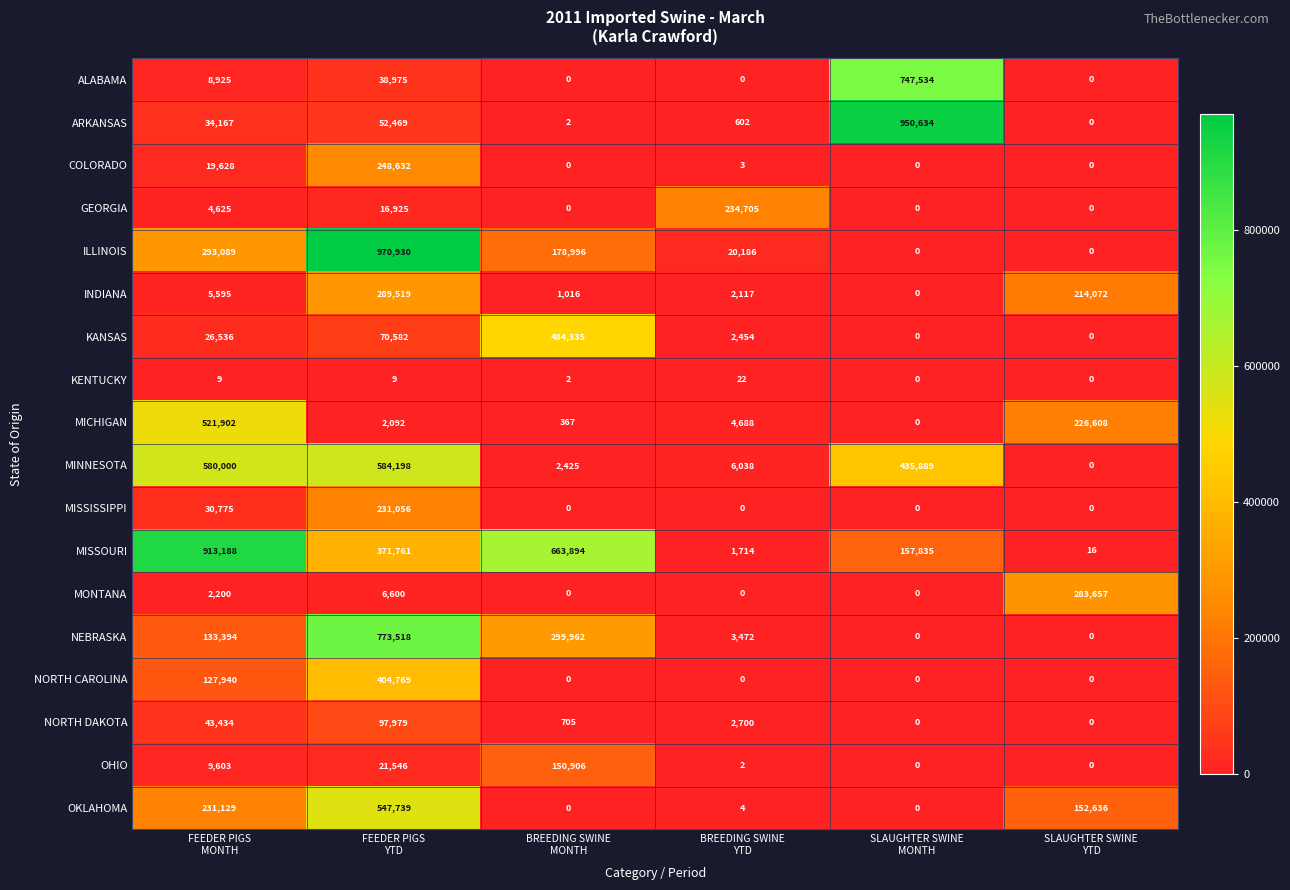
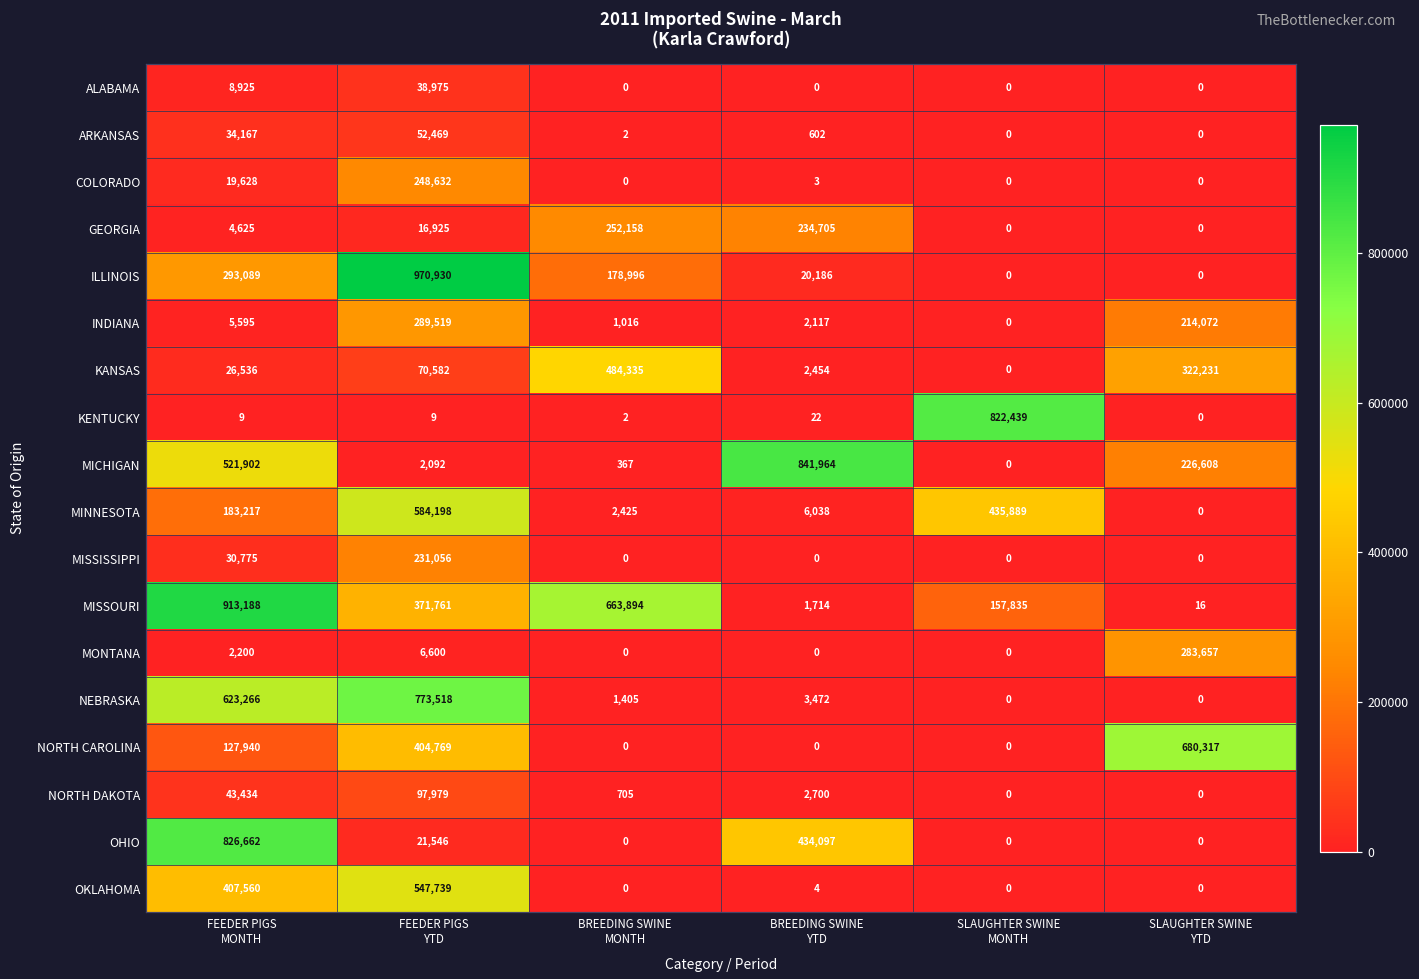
  {
    "ALABAMA": {
      "FEEDER PIGS MONTH": "8,925",
      "FEEDER PIGS YTD": "38,975",
      "BREEDING SWINE MONTH": "0",
      "BREEDING SWINE YTD": "0",
-     "SLAUGHTER SWINE MONTH": "747,534",
+     "SLAUGHTER SWINE MONTH": "0",
      "SLAUGHTER SWINE YTD": "0"
    },
    "ARKANSAS": {
      "FEEDER PIGS MONTH": "34,167",
      "FEEDER PIGS YTD": "52,469",
      "BREEDING SWINE MONTH": "2",
      "BREEDING SWINE YTD": "602",
-     "SLAUGHTER SWINE MONTH": "950,634",
+     "SLAUGHTER SWINE MONTH": "0",
      "SLAUGHTER SWINE YTD": "0"
    },
    "COLORADO": {
      "FEEDER PIGS MONTH": "19,628",
      "FEEDER PIGS YTD": "248,632",
      "BREEDING SWINE MONTH": "0",
      "BREEDING SWINE YTD": "3",
      "SLAUGHTER SWINE MONTH": "0",
      "SLAUGHTER SWINE YTD": "0"
    },
    "GEORGIA": {
      "FEEDER PIGS MONTH": "4,625",
      "FEEDER PIGS YTD": "16,925",
-     "BREEDING SWINE MONTH": "0",
+     "BREEDING SWINE MONTH": "252,158",
      "BREEDING SWINE YTD": "234,705",
      "SLAUGHTER SWINE MONTH": "0",
      "SLAUGHTER SWINE YTD": "0"
    },
    "ILLINOIS": {
      "FEEDER PIGS MONTH": "293,089",
      "FEEDER PIGS YTD": "970,930",
      "BREEDING SWINE MONTH": "178,996",
      "BREEDING SWINE YTD": "20,186",
      "SLAUGHTER SWINE MONTH": "0",
      "SLAUGHTER SWINE YTD": "0"
    },
    "INDIANA": {
      "FEEDER PIGS MONTH": "5,595",
      "FEEDER PIGS YTD": "289,519",
      "BREEDING SWINE MONTH": "1,016",
      "BREEDING SWINE YTD": "2,117",
      "SLAUGHTER SWINE MONTH": "0",
      "SLAUGHTER SWINE YTD": "214,072"
    },
    "KANSAS": {
      "FEEDER PIGS MONTH": "26,536",
      "FEEDER PIGS YTD": "70,582",
      "BREEDING SWINE MONTH": "484,335",
      "BREEDING SWINE YTD": "2,454",
      "SLAUGHTER SWINE MONTH": "0",
-     "SLAUGHTER SWINE YTD": "0"
+     "SLAUGHTER SWINE YTD": "322,231"
    },
    "KENTUCKY": {
      "FEEDER PIGS MONTH": "9",
      "FEEDER PIGS YTD": "9",
      "BREEDING SWINE MONTH": "2",
      "BREEDING SWINE YTD": "22",
-     "SLAUGHTER SWINE MONTH": "0",
+     "SLAUGHTER SWINE MONTH": "822,439",
      "SLAUGHTER SWINE YTD": "0"
    },
    "MICHIGAN": {
      "FEEDER PIGS MONTH": "521,902",
      "FEEDER PIGS YTD": "2,092",
      "BREEDING SWINE MONTH": "367",
-     "BREEDING SWINE YTD": "4,688",
+     "BREEDING SWINE YTD": "841,964",
      "SLAUGHTER SWINE MONTH": "0",
      "SLAUGHTER SWINE YTD": "226,608"
    },
    "MINNESOTA": {
-     "FEEDER PIGS MONTH": "580,000",
+     "FEEDER PIGS MONTH": "183,217",
      "FEEDER PIGS YTD": "584,198",
      "BREEDING SWINE MONTH": "2,425",
      "BREEDING SWINE YTD": "6,038",
      "SLAUGHTER SWINE MONTH": "435,889",
      "SLAUGHTER SWINE YTD": "0"
    },
    "MISSISSIPPI": {
      "FEEDER PIGS MONTH": "30,775",
      "FEEDER PIGS YTD": "231,056",
      "BREEDING SWINE MONTH": "0",
      "BREEDING SWINE YTD": "0",
      "SLAUGHTER SWINE MONTH": "0",
      "SLAUGHTER SWINE YTD": "0"
    },
    "MISSOURI": {
      "FEEDER PIGS MONTH": "913,188",
      "FEEDER PIGS YTD": "371,761",
      "BREEDING SWINE MONTH": "663,894",
      "BREEDING SWINE YTD": "1,714",
      "SLAUGHTER SWINE MONTH": "157,835",
      "SLAUGHTER SWINE YTD": "16"
    },
    "MONTANA": {
      "FEEDER PIGS MONTH": "2,200",
      "FEEDER PIGS YTD": "6,600",
      "BREEDING SWINE MONTH": "0",
      "BREEDING SWINE YTD": "0",
      "SLAUGHTER SWINE MONTH": "0",
      "SLAUGHTER SWINE YTD": "283,657"
    },
    "NEBRASKA": {
-     "FEEDER PIGS MONTH": "133,394",
+     "FEEDER PIGS MONTH": "623,266",
      "FEEDER PIGS YTD": "773,518",
-     "BREEDING SWINE MONTH": "299,962",
+     "BREEDING SWINE MONTH": "1,405",
      "BREEDING SWINE YTD": "3,472",
      "SLAUGHTER SWINE MONTH": "0",
      "SLAUGHTER SWINE YTD": "0"
    },
    "NORTH CAROLINA": {
      "FEEDER PIGS MONTH": "127,940",
      "FEEDER PIGS YTD": "404,769",
      "BREEDING SWINE MONTH": "0",
      "BREEDING SWINE YTD": "0",
      "SLAUGHTER SWINE MONTH": "0",
-     "SLAUGHTER SWINE YTD": "0"
+     "SLAUGHTER SWINE YTD": "680,317"
    },
    "NORTH DAKOTA": {
      "FEEDER PIGS MONTH": "43,434",
      "FEEDER PIGS YTD": "97,979",
      "BREEDING SWINE MONTH": "705",
      "BREEDING SWINE YTD": "2,700",
      "SLAUGHTER SWINE MONTH": "0",
      "SLAUGHTER SWINE YTD": "0"
    },
    "OHIO": {
-     "FEEDER PIGS MONTH": "9,603",
+     "FEEDER PIGS MONTH": "826,662",
      "FEEDER PIGS YTD": "21,546",
-     "BREEDING SWINE MONTH": "150,906",
-     "BREEDING SWINE YTD": "2",
+     "BREEDING SWINE MONTH": "0",
+     "BREEDING SWINE YTD": "434,097",
      "SLAUGHTER SWINE MONTH": "0",
      "SLAUGHTER SWINE YTD": "0"
    },
    "OKLAHOMA": {
-     "FEEDER PIGS MONTH": "231,129",
+     "FEEDER PIGS MONTH": "407,560",
      "FEEDER PIGS YTD": "547,739",
      "BREEDING SWINE MONTH": "0",
      "BREEDING SWINE YTD": "4",
      "SLAUGHTER SWINE MONTH": "0",
-     "SLAUGHTER SWINE YTD": "152,636"
+     "SLAUGHTER SWINE YTD": "0"
    }
  }
